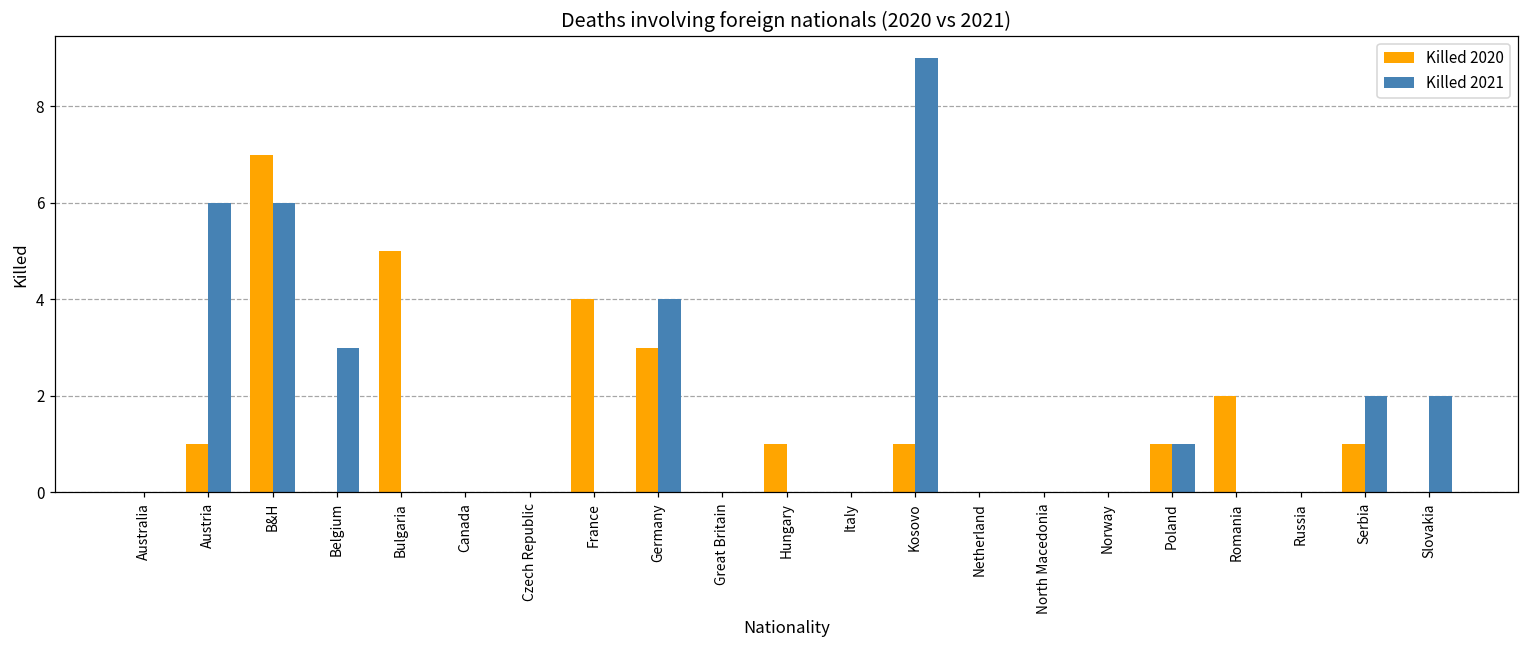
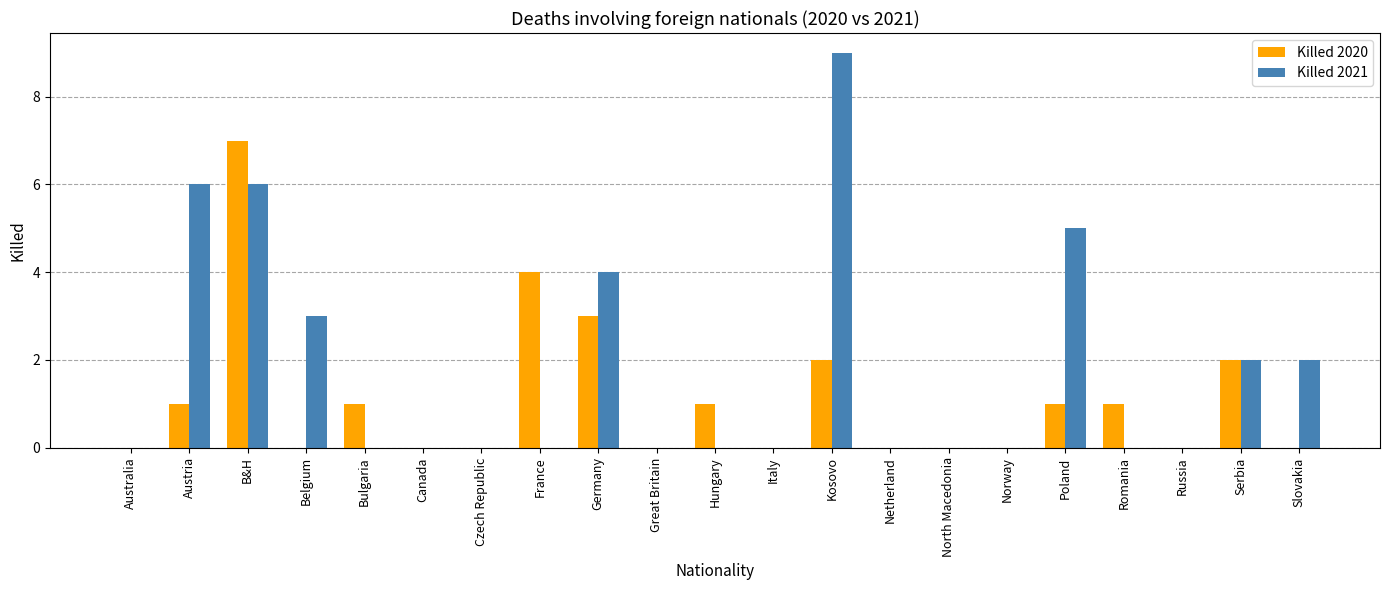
  {
    "Killed 2020": {
      "Australia": 0,
      "Austria": 1,
      "B&H": 7,
      "Belgium": 0,
-     "Bulgaria": 5,
+     "Bulgaria": 1,
      "Canada": 0,
      "Czech Republic": 0,
      "France": 4,
      "Germany": 3,
      "Great Britain": 0,
      "Hungary": 1,
      "Italy": 0,
-     "Kosovo": 1,
+     "Kosovo": 2,
      "Netherland": 0,
      "North Macedonia": 0,
      "Norway": 0,
      "Poland": 1,
-     "Romania": 2,
+     "Romania": 1,
      "Russia": 0,
-     "Serbia": 1,
+     "Serbia": 2,
      "Slovakia": 0
    },
    "Killed 2021": {
      "Australia": 0,
      "Austria": 6,
      "B&H": 6,
      "Belgium": 3,
      "Bulgaria": 0,
      "Canada": 0,
      "Czech Republic": 0,
      "France": 0,
      "Germany": 4,
      "Great Britain": 0,
      "Hungary": 0,
      "Italy": 0,
      "Kosovo": 9,
      "Netherland": 0,
      "North Macedonia": 0,
      "Norway": 0,
-     "Poland": 1,
+     "Poland": 5,
      "Romania": 0,
      "Russia": 0,
      "Serbia": 2,
      "Slovakia": 2
    }
  }
